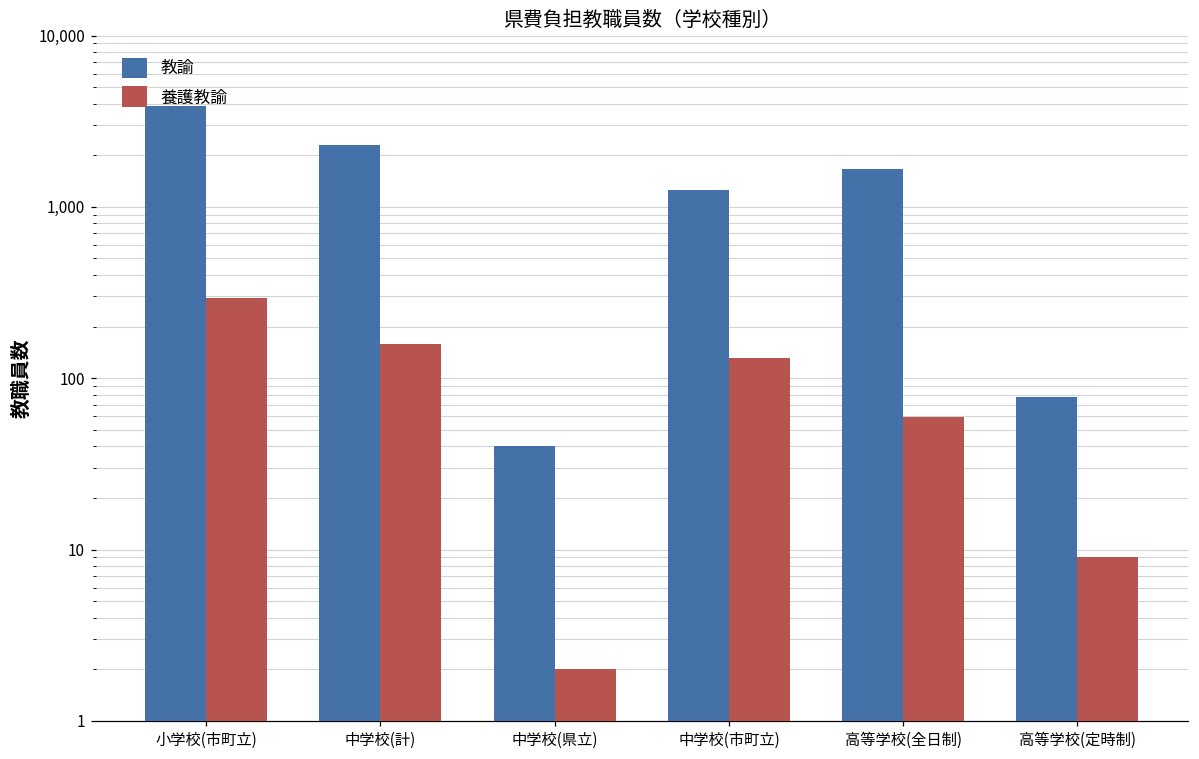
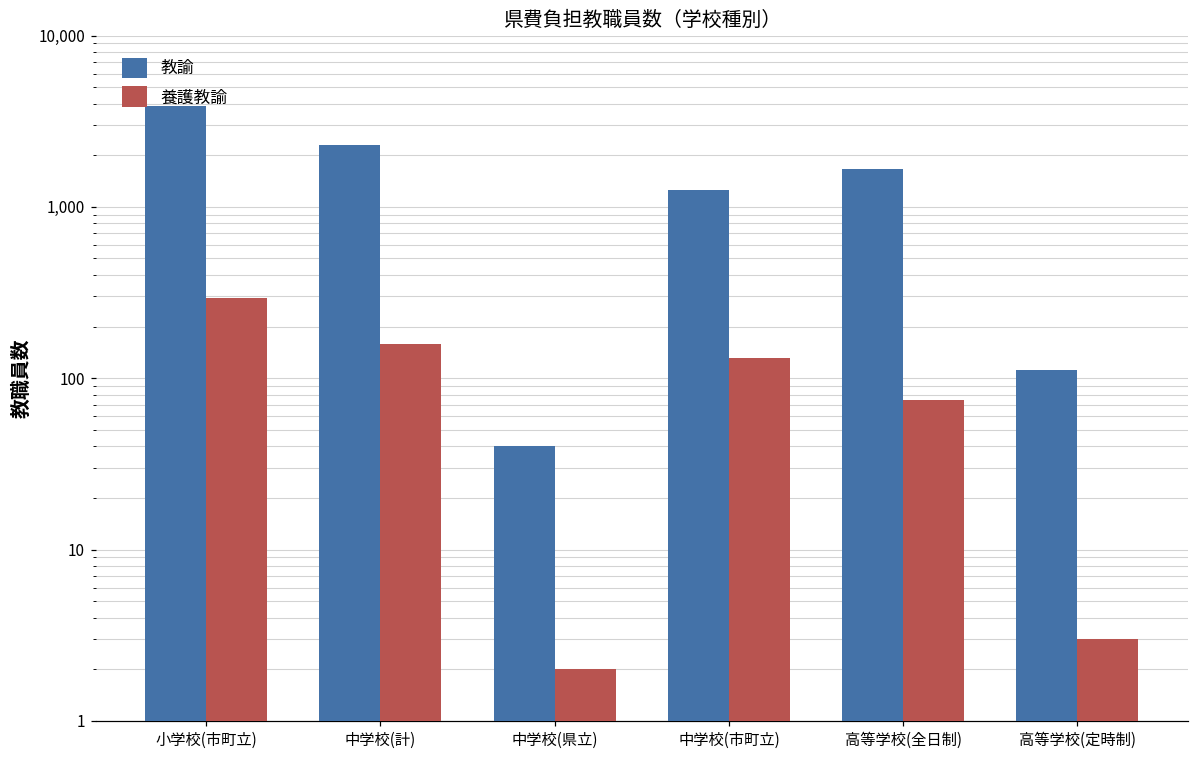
  {
    "教諭": {
      "小学校(市町立)": "3,900",
      "中学校(計)": "2,300",
      "中学校(県立)": "40",
      "中学校(市町立)": "1,200",
      "高等学校(全日制)": "1,700",
-     "高等学校(定時制)": "80"
+     "高等学校(定時制)": "110"
    },
    "養護教諭": {
      "小学校(市町立)": "290",
      "中学校(計)": "160",
      "中学校(県立)": "2",
      "中学校(市町立)": "130",
-     "高等学校(全日制)": "59",
-     "高等学校(定時制)": "9"
+     "高等学校(全日制)": "80",
+     "高等学校(定時制)": "3"
    }
  }
